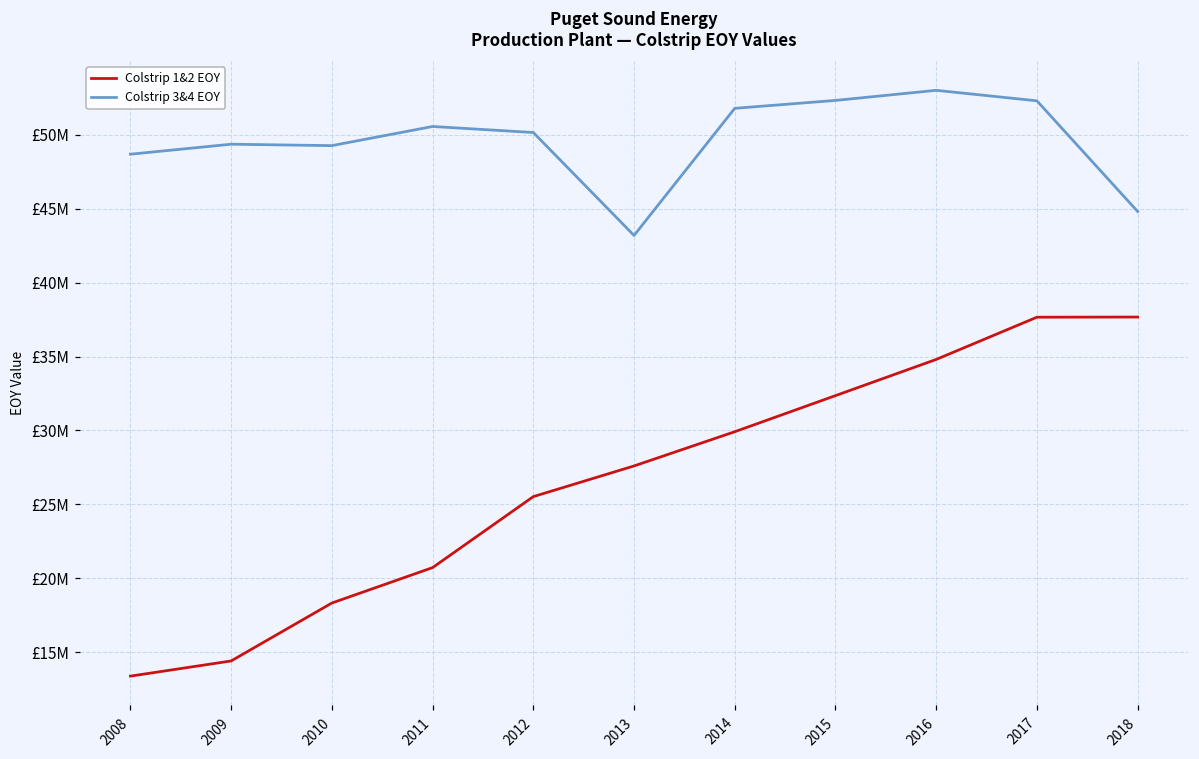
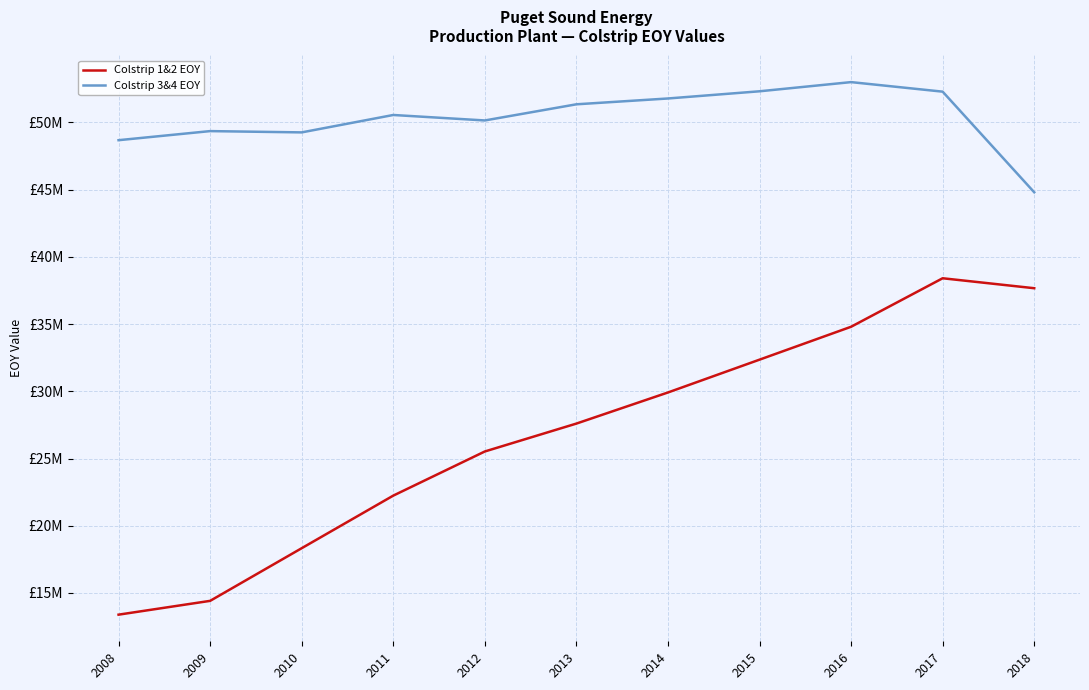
  {
    "Colstrip 1&2 EOY": {
      "2008": "£13400000",
      "2009": "£14400000",
      "2010": "£18300000",
-     "2011": "£20700000",
+     "2011": "£22200000",
      "2012": "£25500000",
      "2013": "£27600000",
      "2014": "£29900000",
      "2015": "£32400000",
      "2016": "£34800000",
-     "2017": "£37700000",
+     "2017": "£38400000",
      "2018": "£37700000"
    },
    "Colstrip 3&4 EOY": {
      "2008": "£48700000",
      "2009": "£49400000",
      "2010": "£49300000",
      "2011": "£50600000",
      "2012": "£50200000",
-     "2013": "£43200000",
+     "2013": "£51400000",
      "2014": "£51800000",
      "2015": "£52300000",
      "2016": "£53000000",
      "2017": "£52300000",
      "2018": "£44800000"
    }
  }
